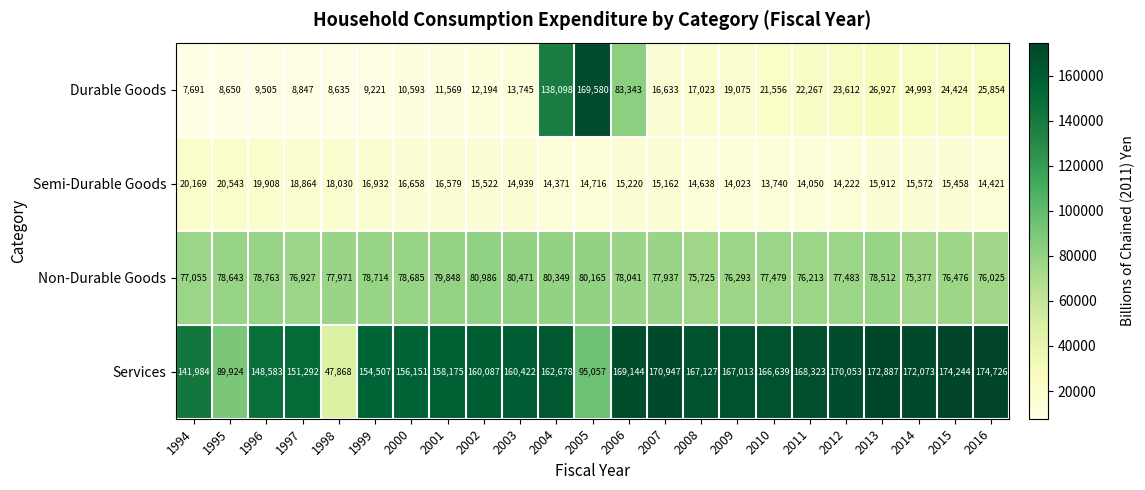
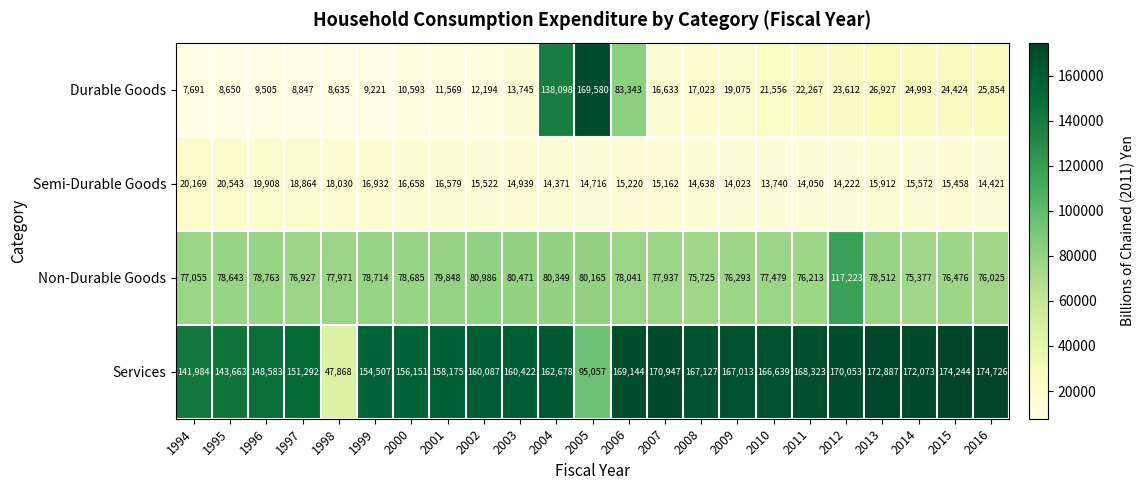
  {
    "Durable Goods": {
      "1994": "7,691",
      "1995": "8,650",
      "1996": "9,505",
      "1997": "8,847",
      "1998": "8,635",
      "1999": "9,221",
      "2000": "10,593",
      "2001": "11,569",
      "2002": "12,194",
      "2003": "13,745",
      "2004": "138,098",
      "2005": "169,580",
      "2006": "83,343",
      "2007": "16,633",
      "2008": "17,023",
      "2009": "19,075",
      "2010": "21,556",
      "2011": "22,267",
      "2012": "23,612",
      "2013": "26,927",
      "2014": "24,993",
      "2015": "24,424",
      "2016": "25,854"
    },
    "Semi-Durable Goods": {
      "1994": "20,169",
      "1995": "20,543",
      "1996": "19,908",
      "1997": "18,864",
      "1998": "18,030",
      "1999": "16,932",
      "2000": "16,658",
      "2001": "16,579",
      "2002": "15,522",
      "2003": "14,939",
      "2004": "14,371",
      "2005": "14,716",
      "2006": "15,220",
      "2007": "15,162",
      "2008": "14,638",
      "2009": "14,023",
      "2010": "13,740",
      "2011": "14,050",
      "2012": "14,222",
      "2013": "15,912",
      "2014": "15,572",
      "2015": "15,458",
      "2016": "14,421"
    },
    "Non-Durable Goods": {
      "1994": "77,055",
      "1995": "78,643",
      "1996": "78,763",
      "1997": "76,927",
      "1998": "77,971",
      "1999": "78,714",
      "2000": "78,685",
      "2001": "79,848",
      "2002": "80,986",
      "2003": "80,471",
      "2004": "80,349",
      "2005": "80,165",
      "2006": "78,041",
      "2007": "77,937",
      "2008": "75,725",
      "2009": "76,293",
      "2010": "77,479",
      "2011": "76,213",
-     "2012": "77,483",
+     "2012": "117,223",
      "2013": "78,512",
      "2014": "75,377",
      "2015": "76,476",
      "2016": "76,025"
    },
    "Services": {
      "1994": "141,984",
-     "1995": "89,924",
+     "1995": "143,663",
      "1996": "148,583",
      "1997": "151,292",
      "1998": "47,868",
      "1999": "154,507",
      "2000": "156,151",
      "2001": "158,175",
      "2002": "160,087",
      "2003": "160,422",
      "2004": "162,678",
      "2005": "95,057",
      "2006": "169,144",
      "2007": "170,947",
      "2008": "167,127",
      "2009": "167,013",
      "2010": "166,639",
      "2011": "168,323",
      "2012": "170,053",
      "2013": "172,887",
      "2014": "172,073",
      "2015": "174,244",
      "2016": "174,726"
    }
  }
